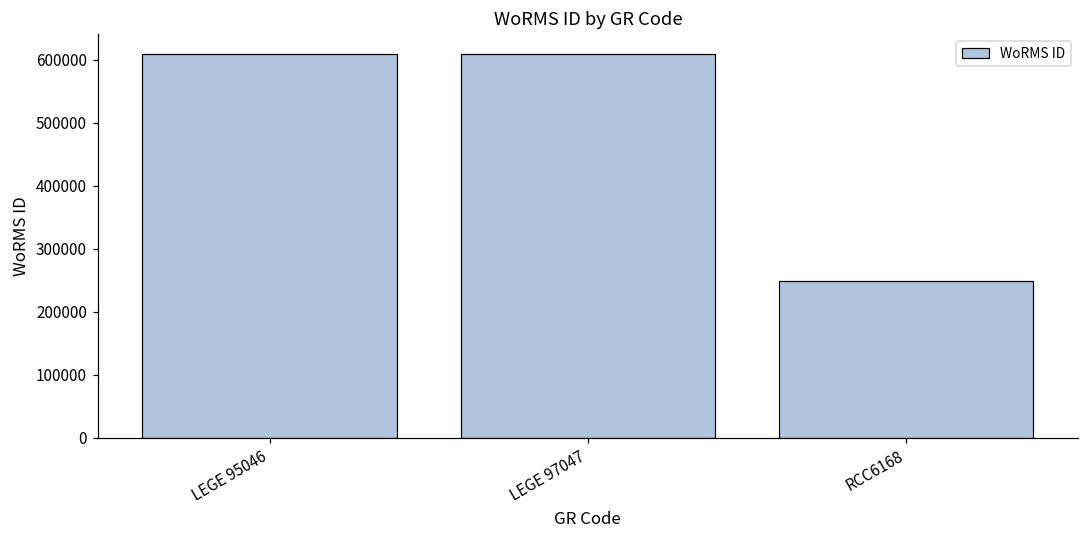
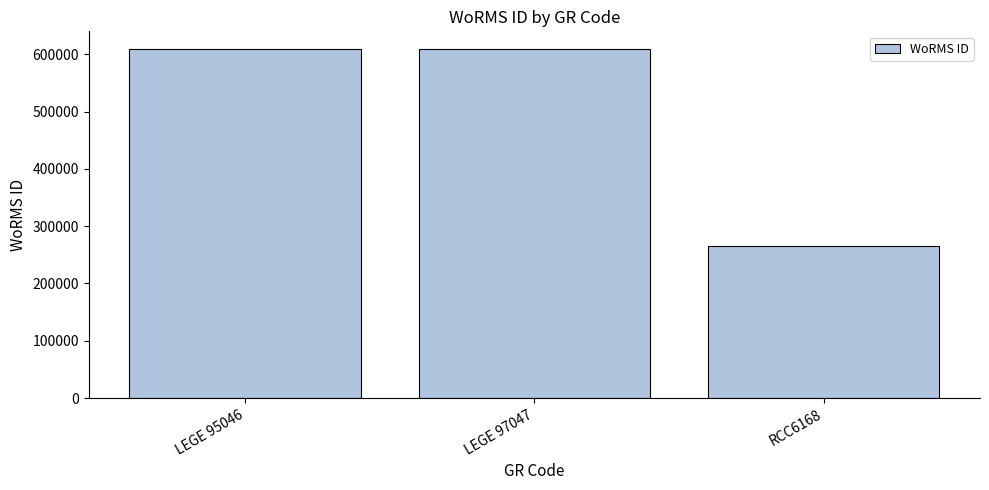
  {
    "LEGE 95046": 610000,
    "LEGE 97047": 610000,
-   "RCC6168": 250000
+   "RCC6168": 270000
  }
